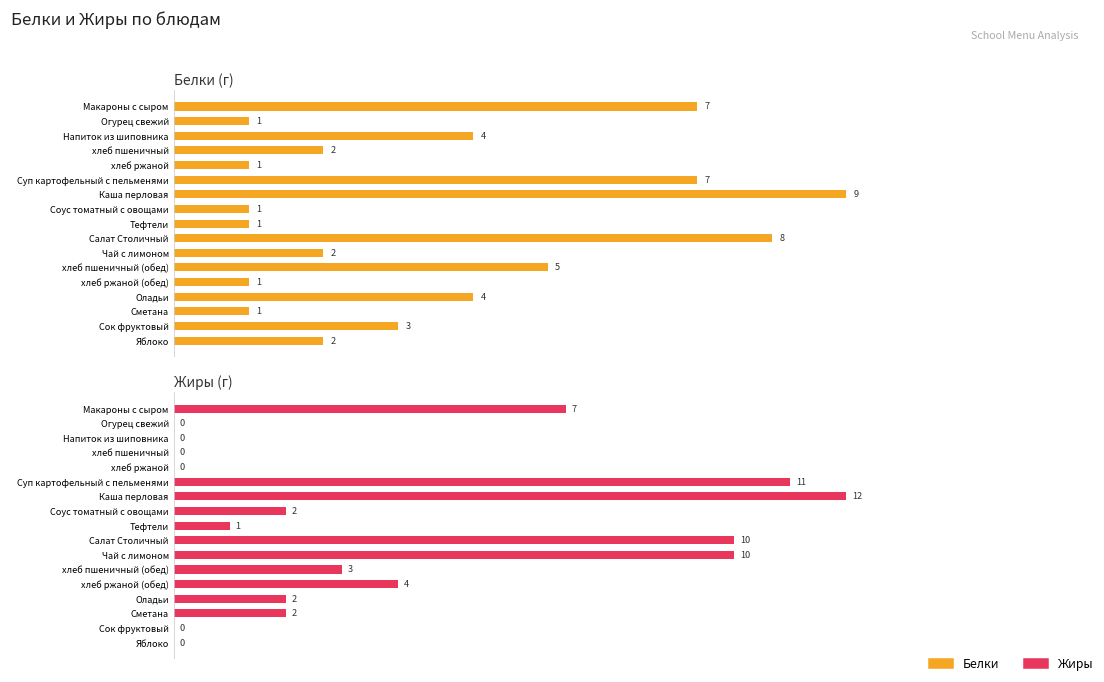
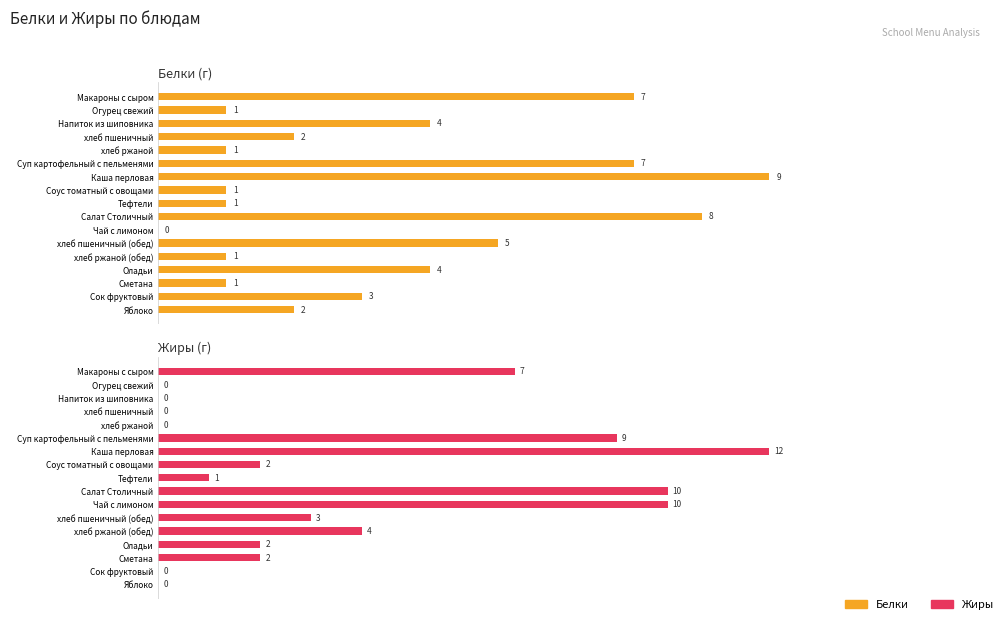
  {
    "Белки (г)": {
      "Макароны с сыром": 7,
      "Огурец свежий": 1,
      "Напиток из шиповника": 4,
      "хлеб пшеничный": 2,
      "хлеб ржаной": 1,
      "Суп картофельный с пельменями": 7,
      "Каша перловая": 9,
      "Соус томатный с овощами": 1,
      "Тефтели": 1,
      "Салат Столичный": 8,
-     "Чай с лимоном": 2,
+     "Чай с лимоном": 0,
      "хлеб пшеничный (обед)": 5,
      "хлеб ржаной (обед)": 1,
      "Оладьи": 4,
      "Сметана": 1,
      "Сок фруктовый": 3,
      "Яблоко": 2
    },
    "Жиры (г)": {
      "Макароны с сыром": 7,
      "Огурец свежий": 0,
      "Напиток из шиповника": 0,
      "хлеб пшеничный": 0,
      "хлеб ржаной": 0,
-     "Суп картофельный с пельменями": 11,
+     "Суп картофельный с пельменями": 9,
      "Каша перловая": 12,
      "Соус томатный с овощами": 2,
      "Тефтели": 1,
      "Салат Столичный": 10,
      "Чай с лимоном": 10,
      "хлеб пшеничный (обед)": 3,
      "хлеб ржаной (обед)": 4,
      "Оладьи": 2,
      "Сметана": 2,
      "Сок фруктовый": 0,
      "Яблоко": 0
    }
  }
